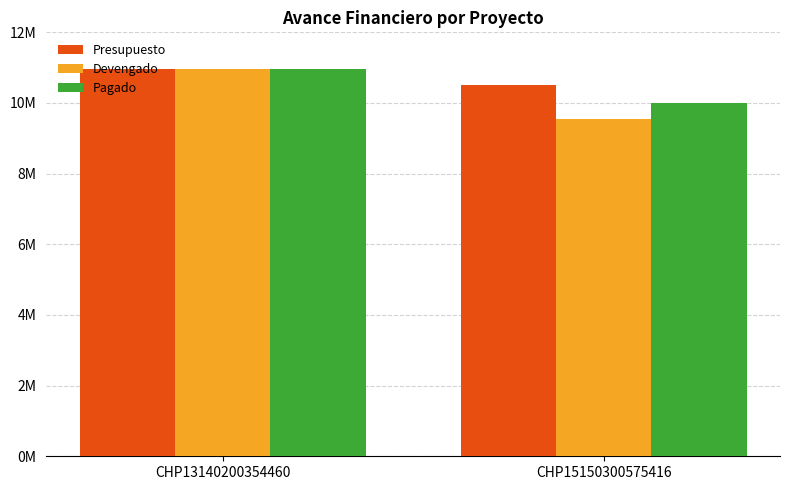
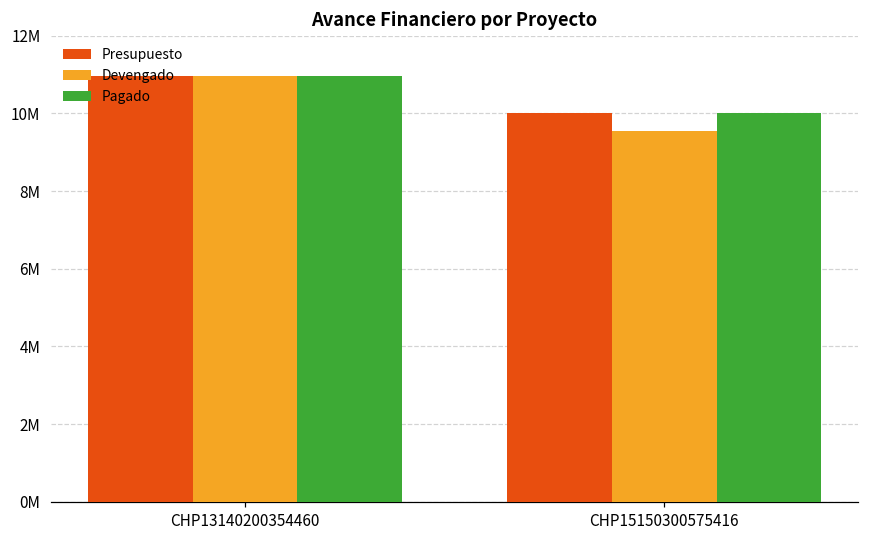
  {
    "Presupuesto": {
      "CHP13140200354460": 11000000,
-     "CHP15150300575416": 10500000
+     "CHP15150300575416": 10000000
    },
    "Devengado": {
      "CHP13140200354460": 11000000,
      "CHP15150300575416": 9500000
    },
    "Pagado": {
      "CHP13140200354460": 11000000,
      "CHP15150300575416": 10000000
    }
  }
